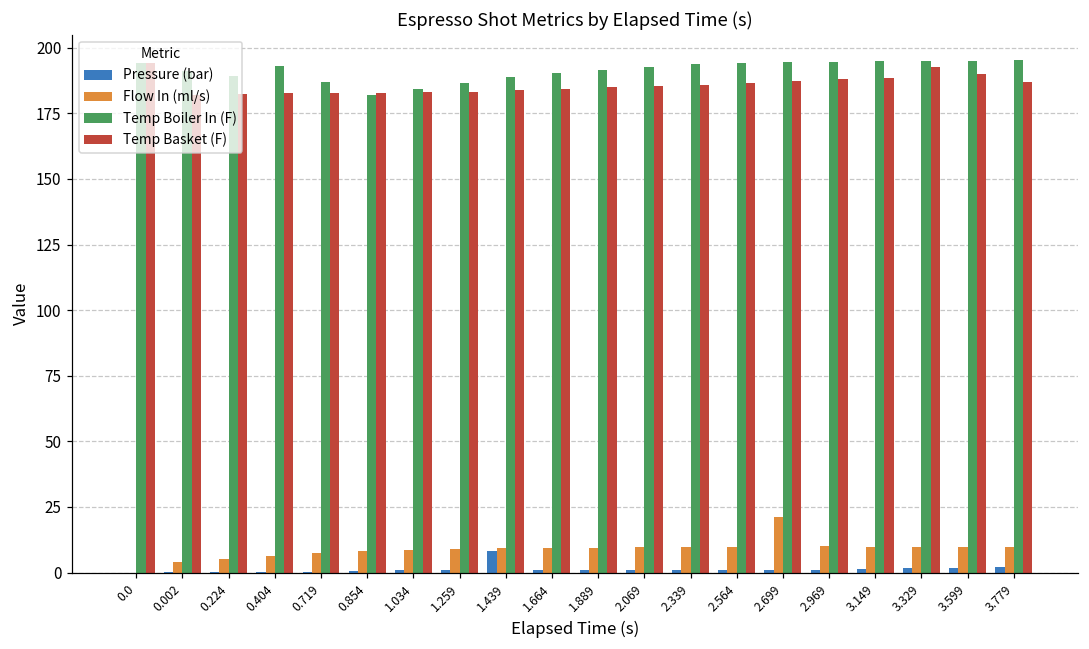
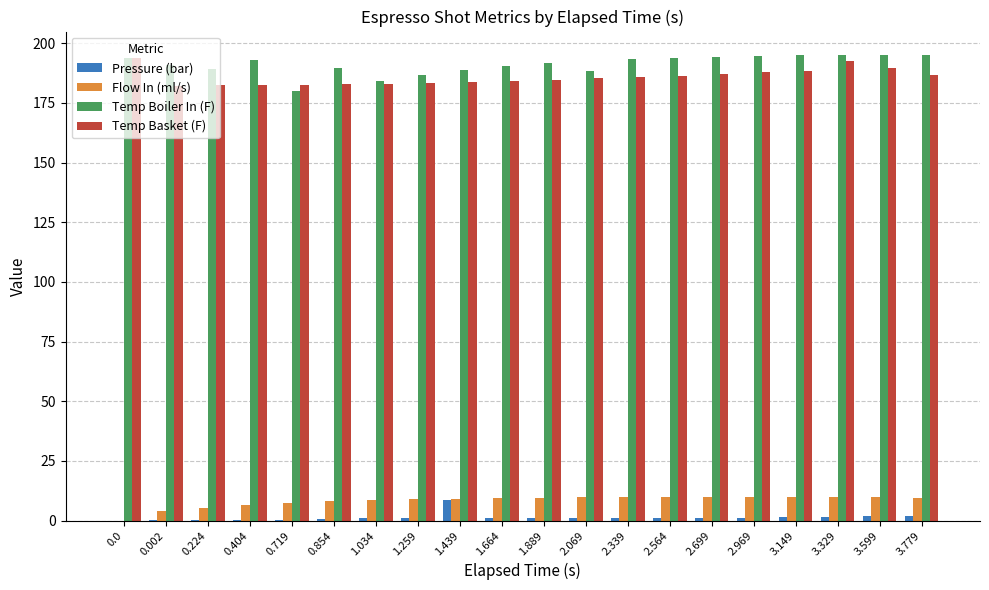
  {
    "Pressure (bar)": {
      "0.0": 0,
      "1.439": 8,
      "2.969": 1,
      "3.149": 1,
      "3.329": 2,
      "3.599": 2,
      "3.779": 2
    },
    "Flow In (ml/s)": {
      "0.0": 0,
      "0.002": 4,
      "0.224": 5,
      "0.404": 6,
      "0.719": 7,
      "0.854": 8,
      "1.034": 9,
      "1.259": 9,
      "1.439": 9,
      "1.664": 9,
      "1.889": 10,
      "2.069": 10,
      "2.339": 10,
      "2.564": 10,
-     "2.699": 21,
+     "2.699": 10,
      "2.969": 10,
      "3.149": 10,
      "3.329": 10,
      "3.599": 10,
      "3.779": 10
    },
    "Temp Boiler In (F)": {
      "0.404": 193,
-     "0.719": 187,
-     "0.854": 182,
+     "0.719": 180,
+     "0.854": 190,
      "1.034": 184,
      "1.259": 187,
      "1.439": 189,
      "1.664": 190,
      "1.889": 192,
-     "2.069": 193,
+     "2.069": 188,
      "2.339": 194,
      "2.564": 194,
      "2.699": 194,
      "2.969": 195,
      "3.149": 195,
      "3.329": 195,
      "3.599": 195,
      "3.779": 195
    },
    "Temp Basket (F)": {
      "0.224": 182,
      "0.404": 183,
      "0.719": 183,
      "0.854": 183,
      "1.034": 183,
      "1.259": 183,
      "1.439": 184,
      "1.664": 184,
      "1.889": 185,
      "2.069": 185,
      "2.339": 186,
      "2.564": 186,
      "2.699": 187,
      "2.969": 188,
      "3.149": 188,
      "3.329": 193,
      "3.599": 190,
      "3.779": 187
    }
  }
